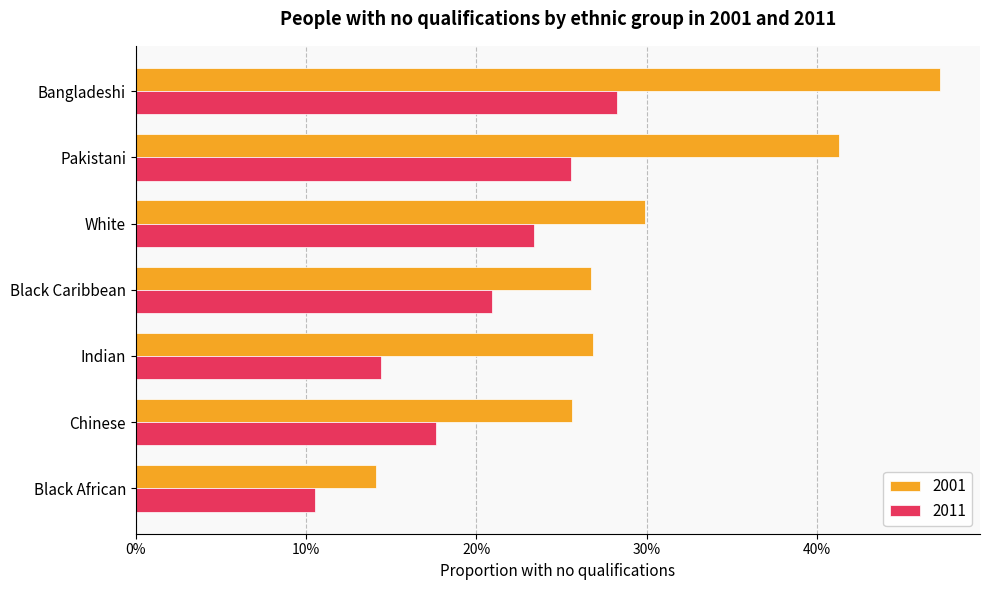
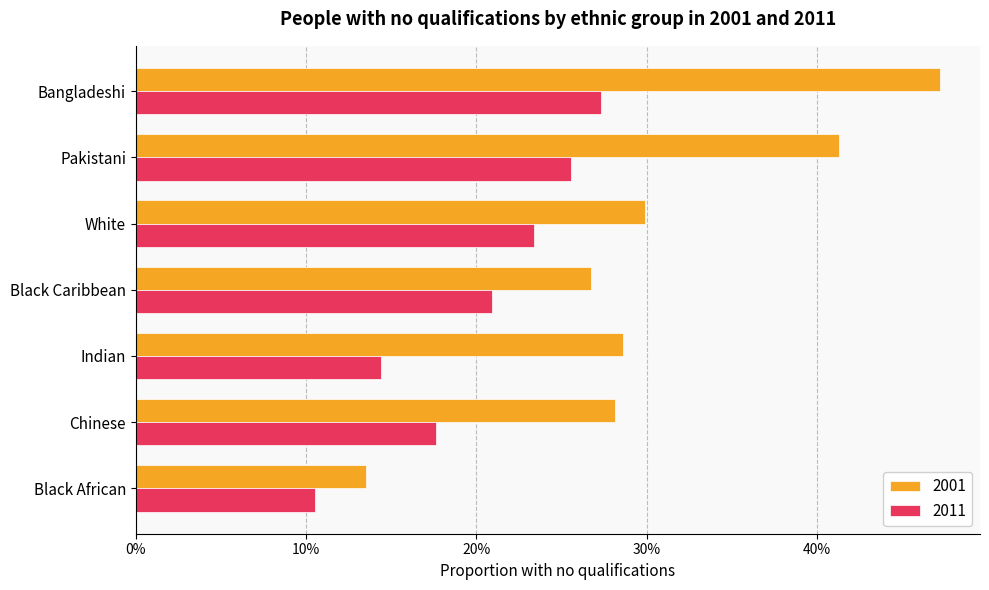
  {
    "2001": {
      "Bangladeshi": "47.2%",
      "Pakistani": "41.3%",
      "White": "29.9%",
      "Black Caribbean": "26.8%",
-     "Indian": "26.8%",
-     "Chinese": "25.6%",
-     "Black African": "14.1%"
+     "Indian": "28.6%",
+     "Chinese": "28.2%",
+     "Black African": "13.5%"
    },
    "2011": {
-     "Bangladeshi": "28.3%",
+     "Bangladeshi": "27.3%",
      "Pakistani": "25.6%",
      "White": "23.4%",
      "Black Caribbean": "20.9%",
      "Indian": "14.4%",
      "Chinese": "17.6%",
      "Black African": "10.5%"
    }
  }
